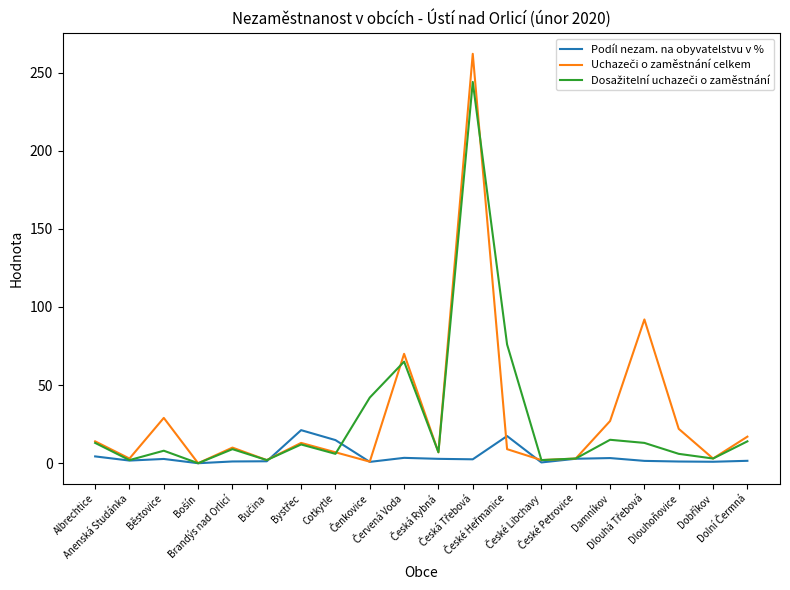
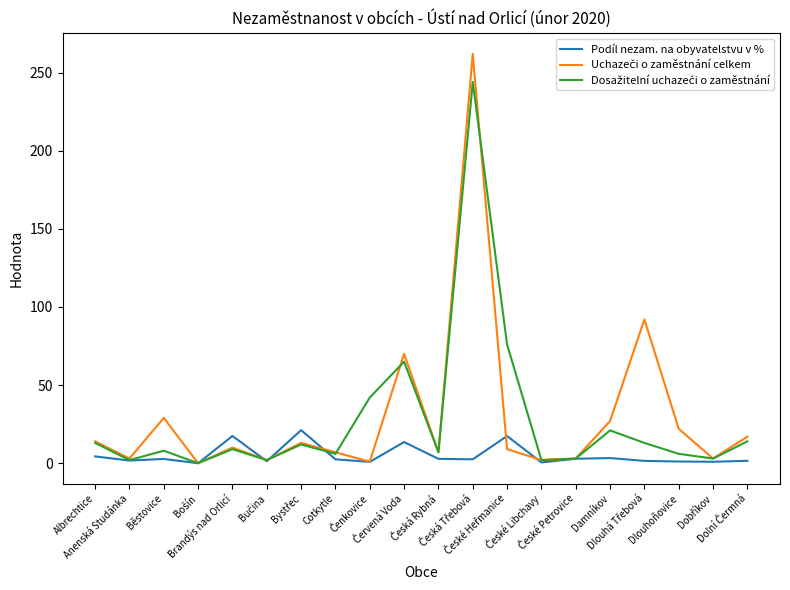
  {
    "Podíl nezam. na obyvatelstvu v %": {
      "Albrechtice": 4,
      "Běstovice": 3,
-     "Brandýs nad Orlicí": 1,
+     "Brandýs nad Orlicí": 17,
      "Bystřec": 21,
-     "Cotkytle": 15,
-     "Červená Voda": 3,
+     "Cotkytle": 2,
+     "Červená Voda": 14,
      "Česká Rybná": 3,
      "Česká Třebová": 3,
      "České Heřmanice": 17,
      "Damníkov": 3,
      "Dlouhá Třebová": 1,
      "Dlouhoňovice": 1,
      "Dobříkov": 1,
      "Dolní Čermná": 2
    },
    "Uchazeči o zaměstnání celkem": {
      "Běstovice": 29,
      "Červená Voda": 70,
      "Česká Třebová": 262,
      "České Heřmanice": 9,
      "Damníkov": 27,
      "Dlouhá Třebová": 92,
      "Dlouhoňovice": 22,
      "Dolní Čermná": 17
    },
    "Dosažitelní uchazeči o zaměstnání": {
      "Běstovice": 8,
      "Čenkovice": 42,
      "Červená Voda": 65,
      "Česká Třebová": 244,
      "České Heřmanice": 76,
-     "Damníkov": 15,
+     "Damníkov": 21,
      "Dlouhá Třebová": 13,
      "Dlouhoňovice": 6,
      "Dolní Čermná": 14
    }
  }
